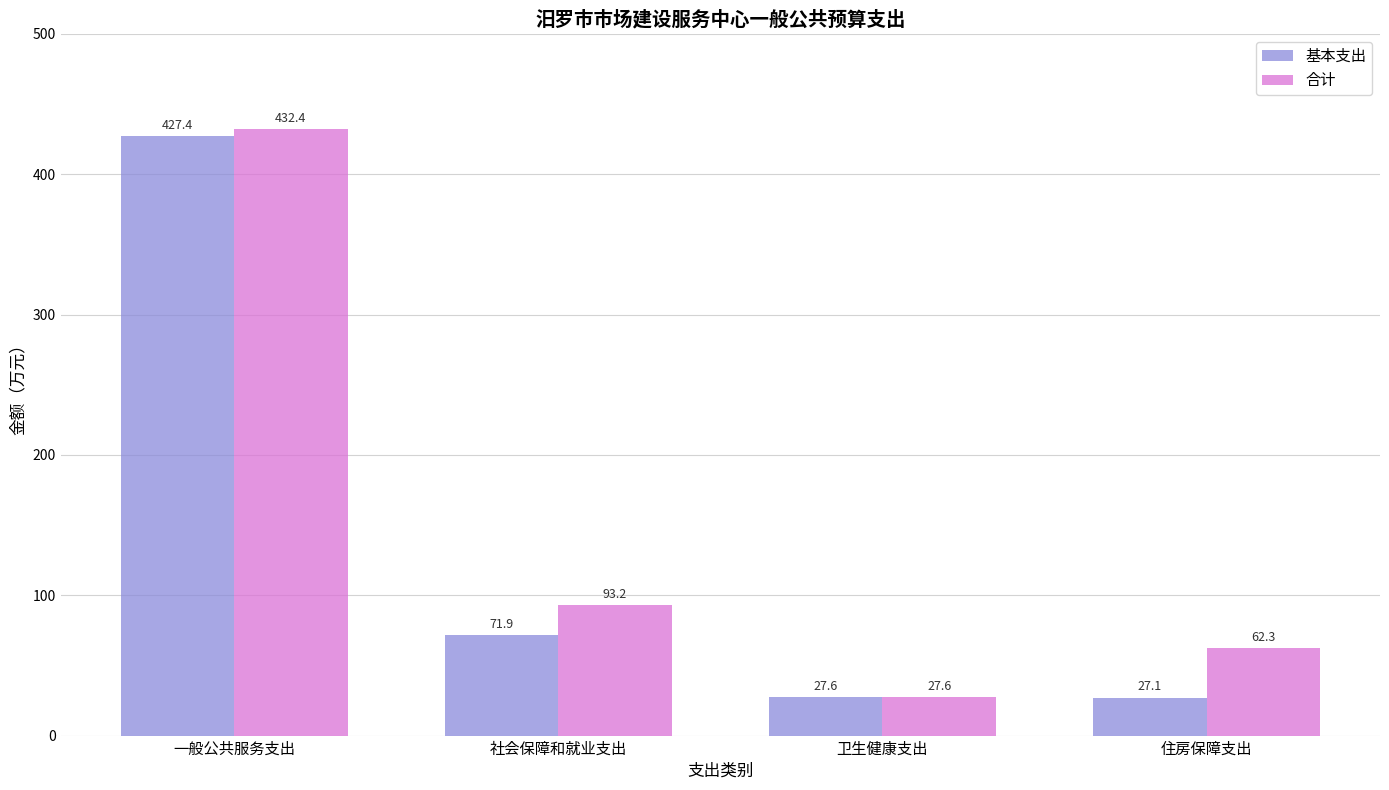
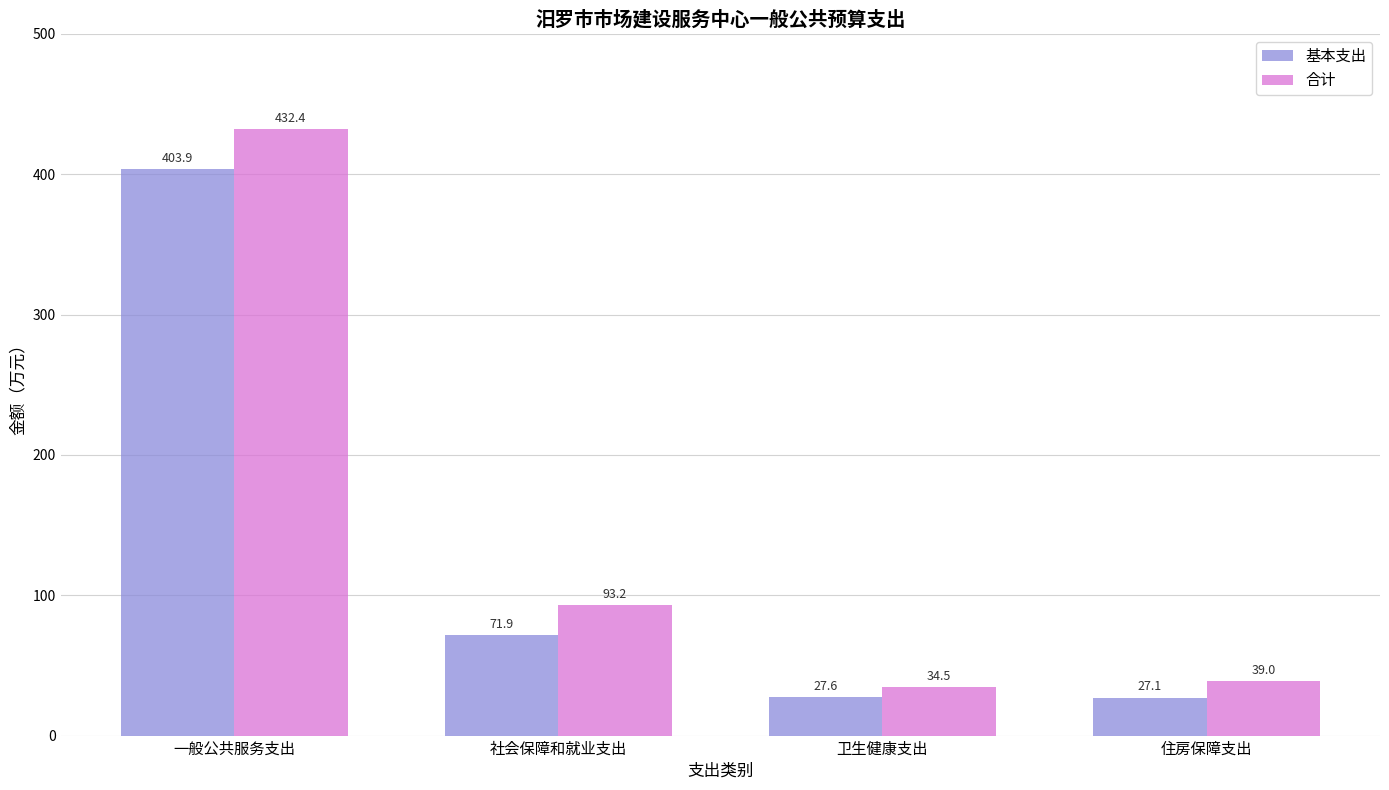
  {
    "基本支出": {
-     "一般公共服务支出": 427.4,
+     "一般公共服务支出": 403.9,
      "社会保障和就业支出": 71.9,
      "卫生健康支出": 27.6,
      "住房保障支出": 27.1
    },
    "合计": {
      "一般公共服务支出": 432.4,
      "社会保障和就业支出": 93.2,
-     "卫生健康支出": 27.6,
-     "住房保障支出": 62.3
+     "卫生健康支出": 34.5,
+     "住房保障支出": 39.0
    }
  }
